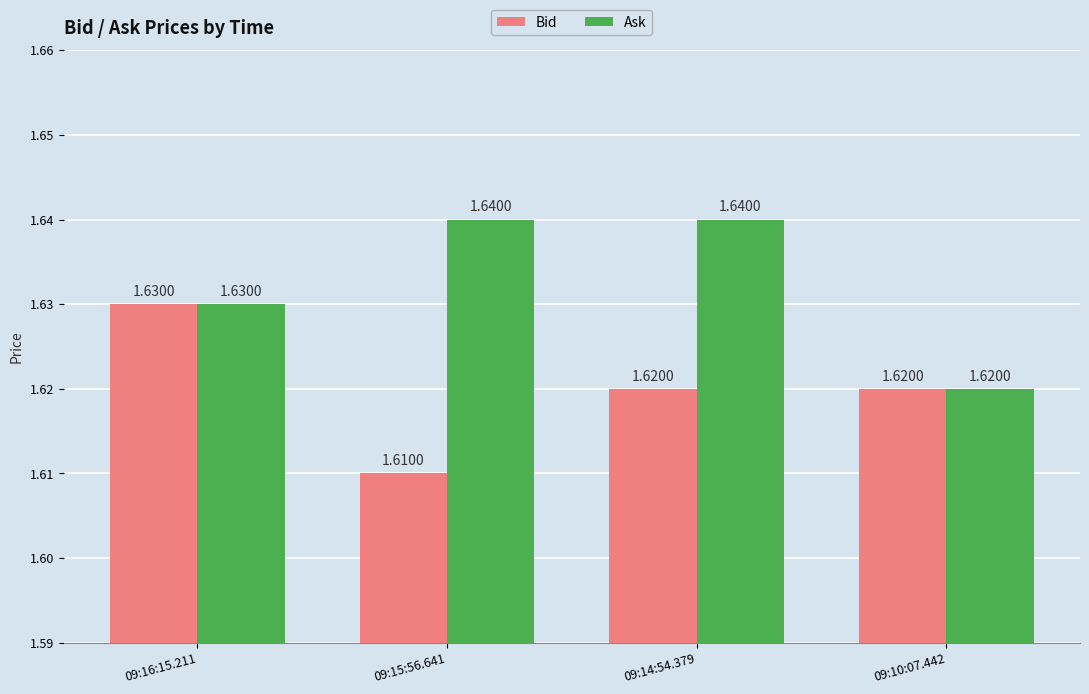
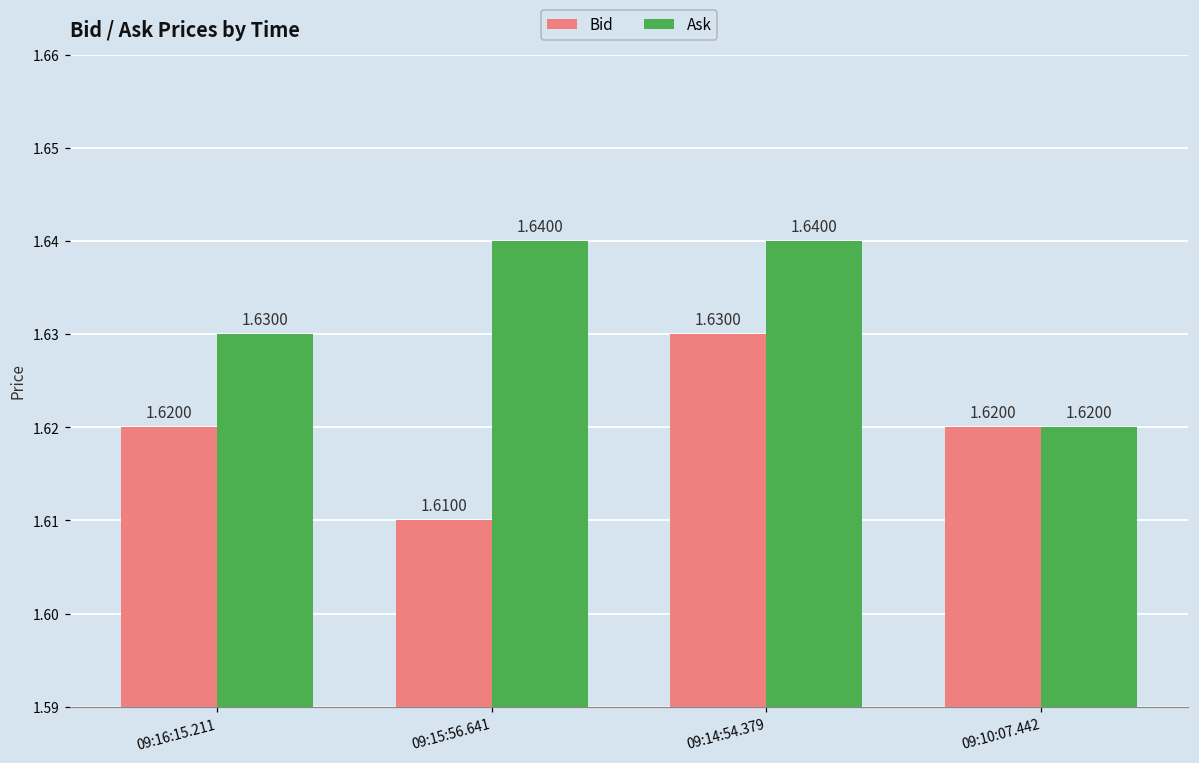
  {
    "Bid": {
-     "09:16:15.211": 1.6300,
+     "09:16:15.211": 1.6200,
      "09:15:56.641": 1.6100,
-     "09:14:54.379": 1.6200,
+     "09:14:54.379": 1.6300,
      "09:10:07.442": 1.6200
    },
    "Ask": {
      "09:16:15.211": 1.6300,
      "09:15:56.641": 1.6400,
      "09:14:54.379": 1.6400,
      "09:10:07.442": 1.6200
    }
  }
